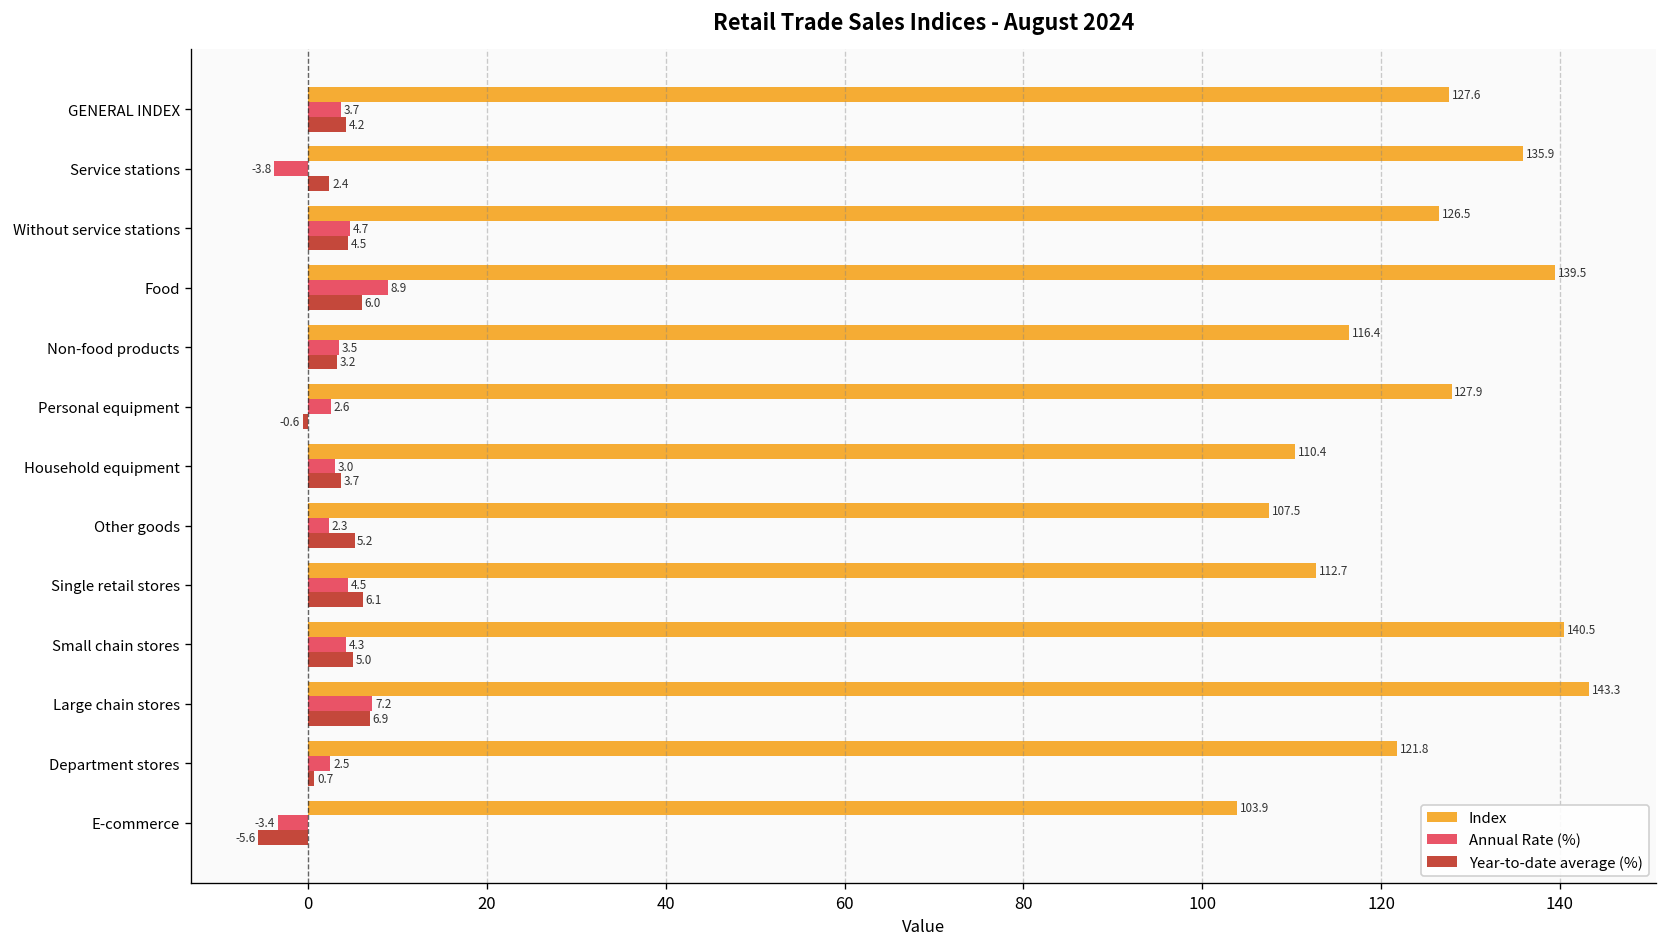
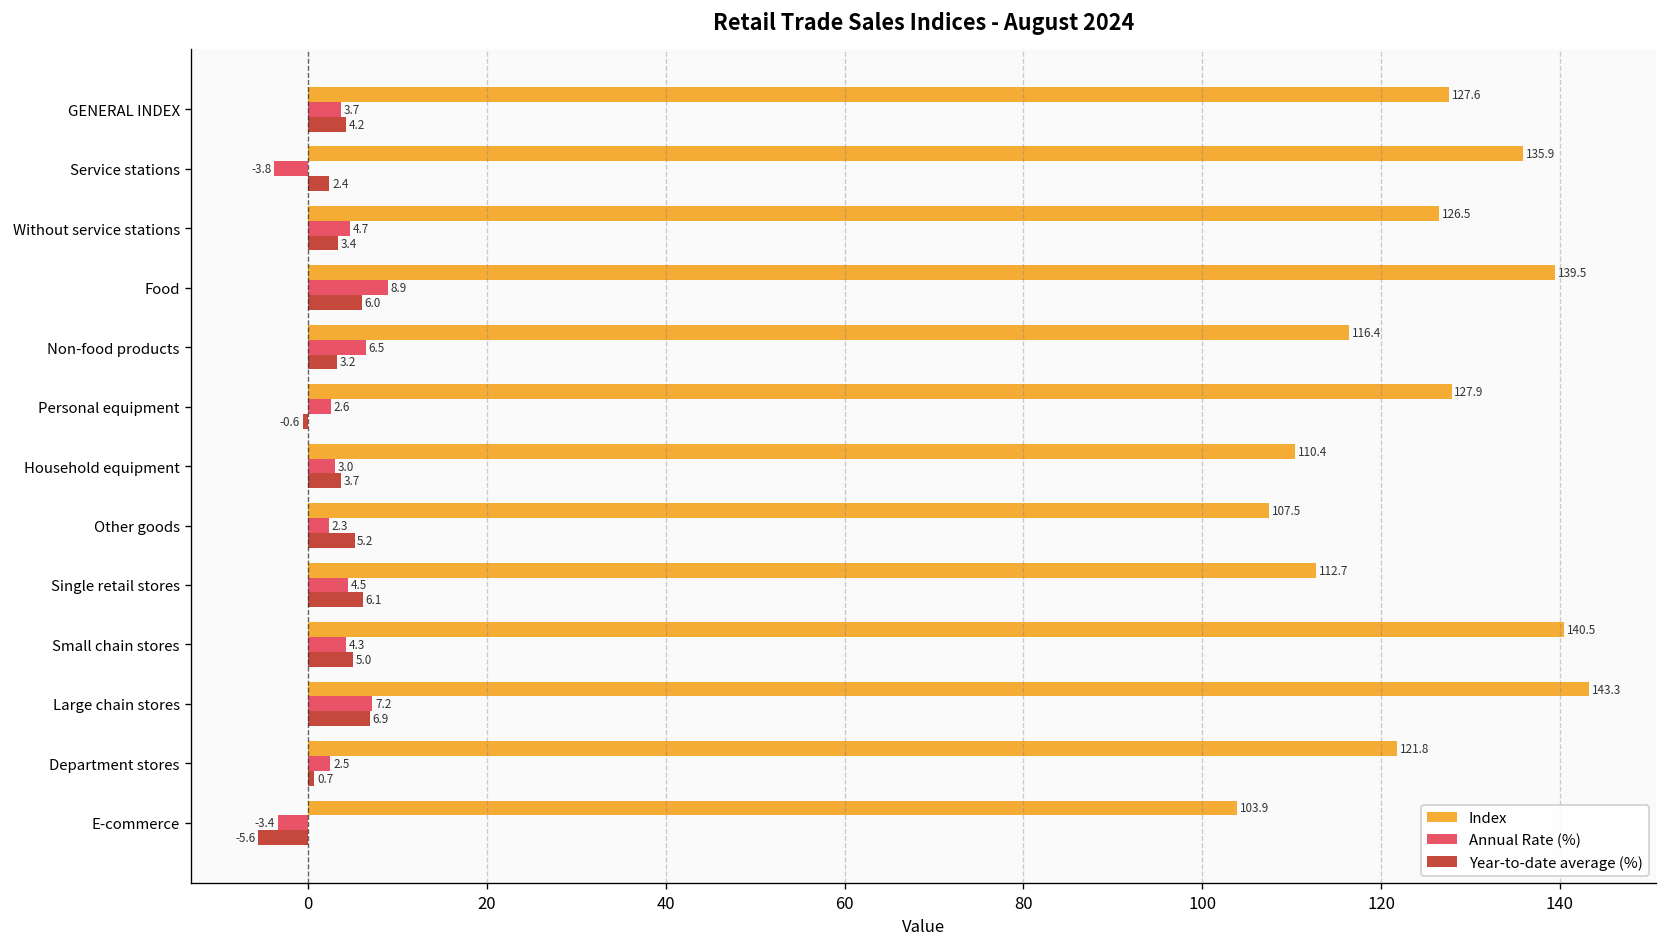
  {
    "Index": {
      "GENERAL INDEX": 127.6,
      "Service stations": 135.9,
      "Without service stations": 126.5,
      "Food": 139.5,
      "Non-food products": 116.4,
      "Personal equipment": 127.9,
      "Household equipment": 110.4,
      "Other goods": 107.5,
      "Single retail stores": 112.7,
      "Small chain stores": 140.5,
      "Large chain stores": 143.3,
      "Department stores": 121.8,
      "E-commerce": 103.9
    },
    "Annual Rate (%)": {
      "GENERAL INDEX": 3.7,
      "Service stations": -3.8,
      "Without service stations": 4.7,
      "Food": 8.9,
-     "Non-food products": 3.5,
+     "Non-food products": 6.5,
      "Personal equipment": 2.6,
      "Household equipment": 3.0,
      "Other goods": 2.3,
      "Single retail stores": 4.5,
      "Small chain stores": 4.3,
      "Large chain stores": 7.2,
      "Department stores": 2.5,
      "E-commerce": -3.4
    },
    "Year-to-date average (%)": {
      "GENERAL INDEX": 4.2,
      "Service stations": 2.4,
-     "Without service stations": 4.5,
+     "Without service stations": 3.4,
      "Food": 6.0,
      "Non-food products": 3.2,
      "Personal equipment": -0.6,
      "Household equipment": 3.7,
      "Other goods": 5.2,
      "Single retail stores": 6.1,
      "Small chain stores": 5.0,
      "Large chain stores": 6.9,
      "Department stores": 0.7,
      "E-commerce": -5.6
    }
  }
